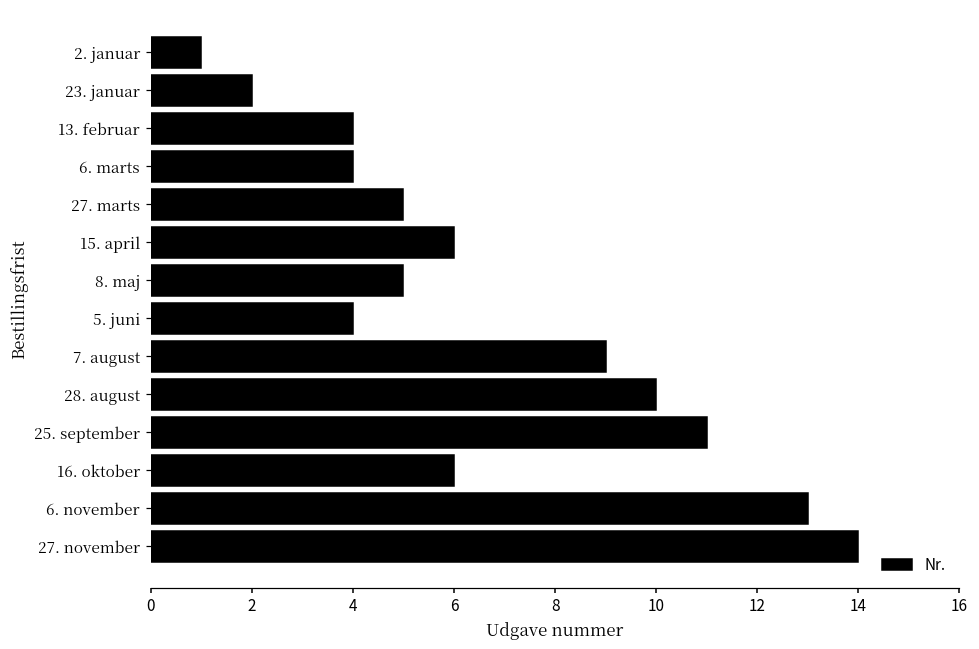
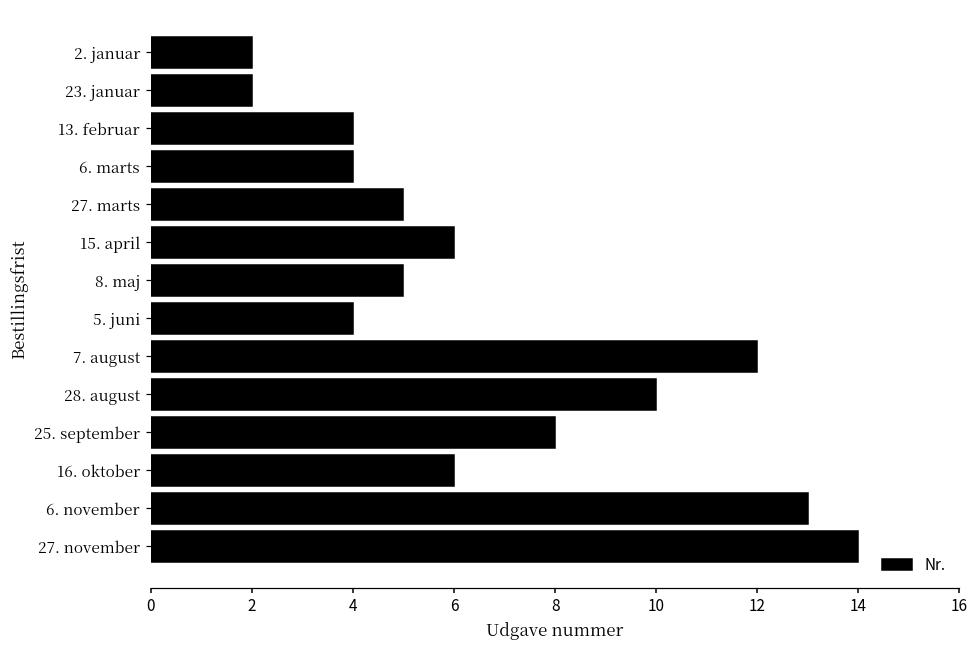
  {
-   "2. januar": 1,
+   "2. januar": 2,
    "23. januar": 2,
    "13. februar": 4,
    "6. marts": 4,
    "27. marts": 5,
    "15. april": 6,
    "8. maj": 5,
    "5. juni": 4,
-   "7. august": 9,
+   "7. august": 12,
    "28. august": 10,
-   "25. september": 11,
+   "25. september": 8,
    "16. oktober": 6,
    "6. november": 13,
    "27. november": 14
  }
